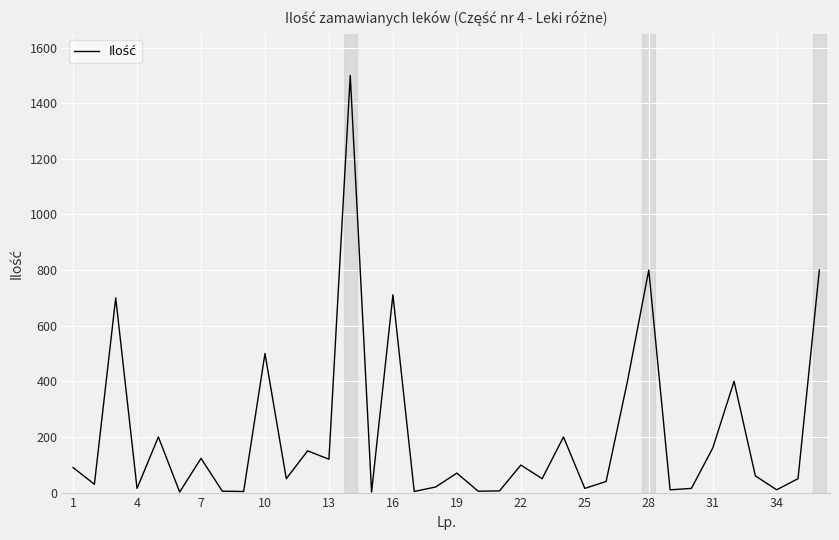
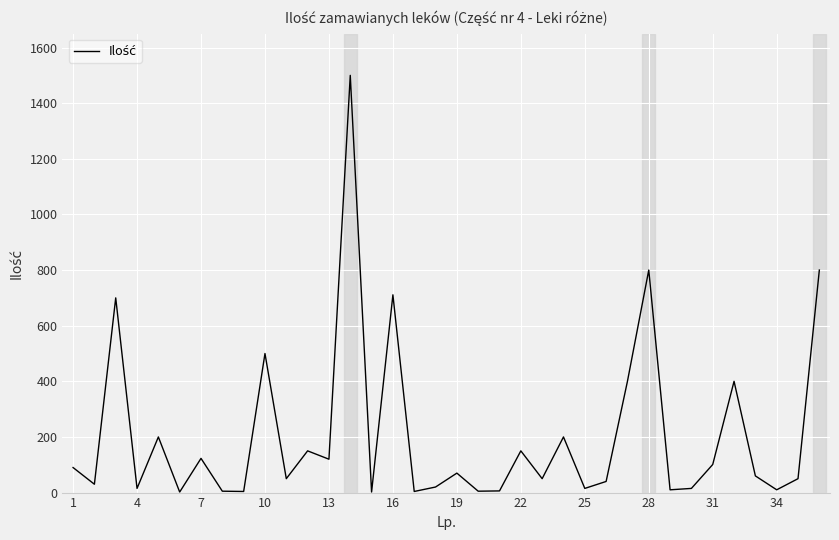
  {
    "1": 90,
    "4": 20,
    "7": 120,
    "10": 500,
    "13": 120,
    "16": 710,
    "19": 70,
-   "22": 100,
+   "22": 150,
    "25": 20,
    "28": 800,
-   "31": 160,
+   "31": 100,
    "34": 10
  }
